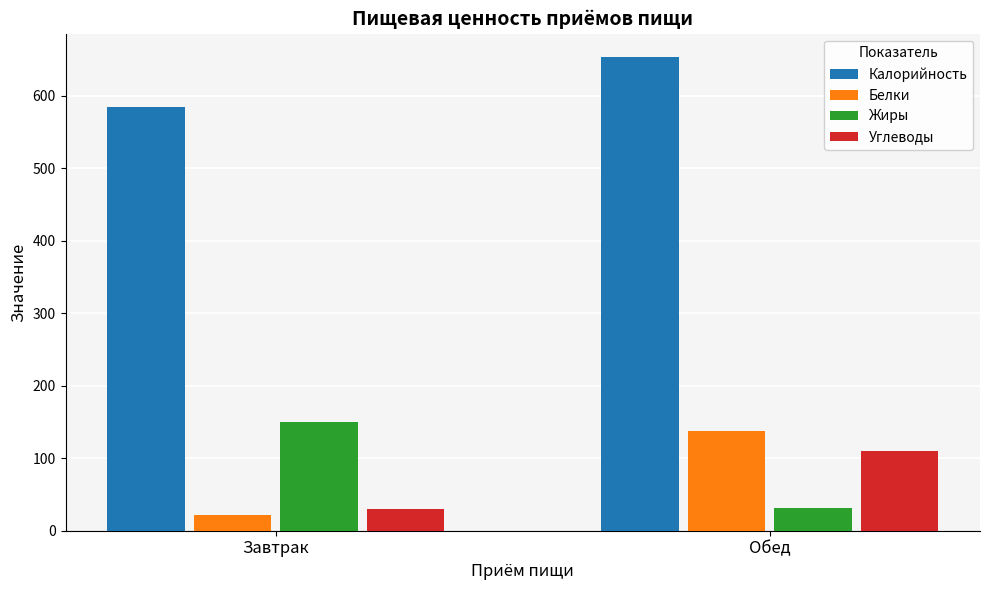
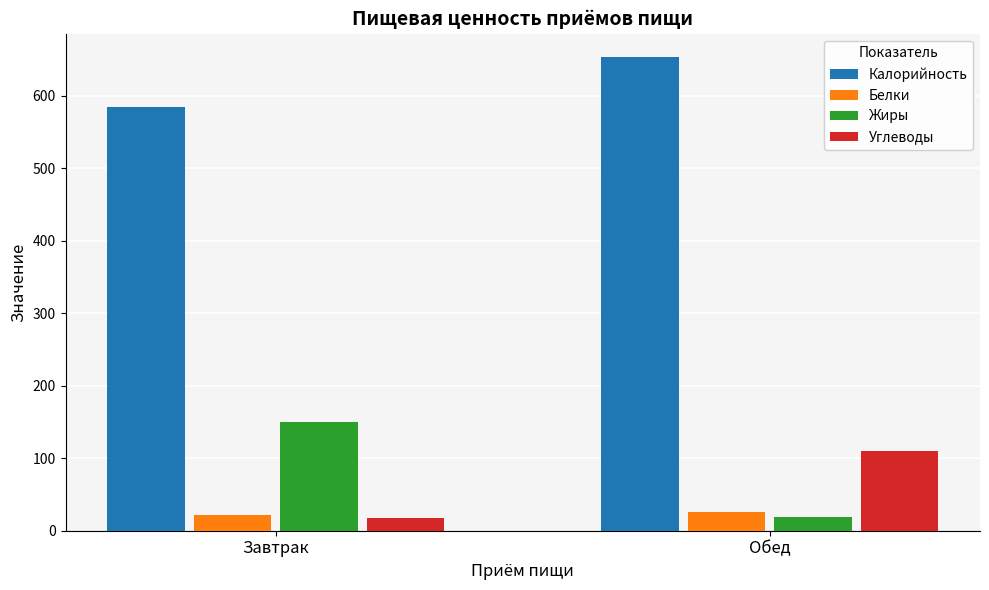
  {
    "Калорийность": {
      "Завтрак": 590,
      "Обед": 650
    },
    "Белки": {
      "Завтрак": 20,
-     "Обед": 140
+     "Обед": 30
    },
    "Жиры": {
      "Завтрак": 150,
-     "Обед": 30
+     "Обед": 20
    },
    "Углеводы": {
-     "Завтрак": 30,
+     "Завтрак": 20,
      "Обед": 110
    }
  }
